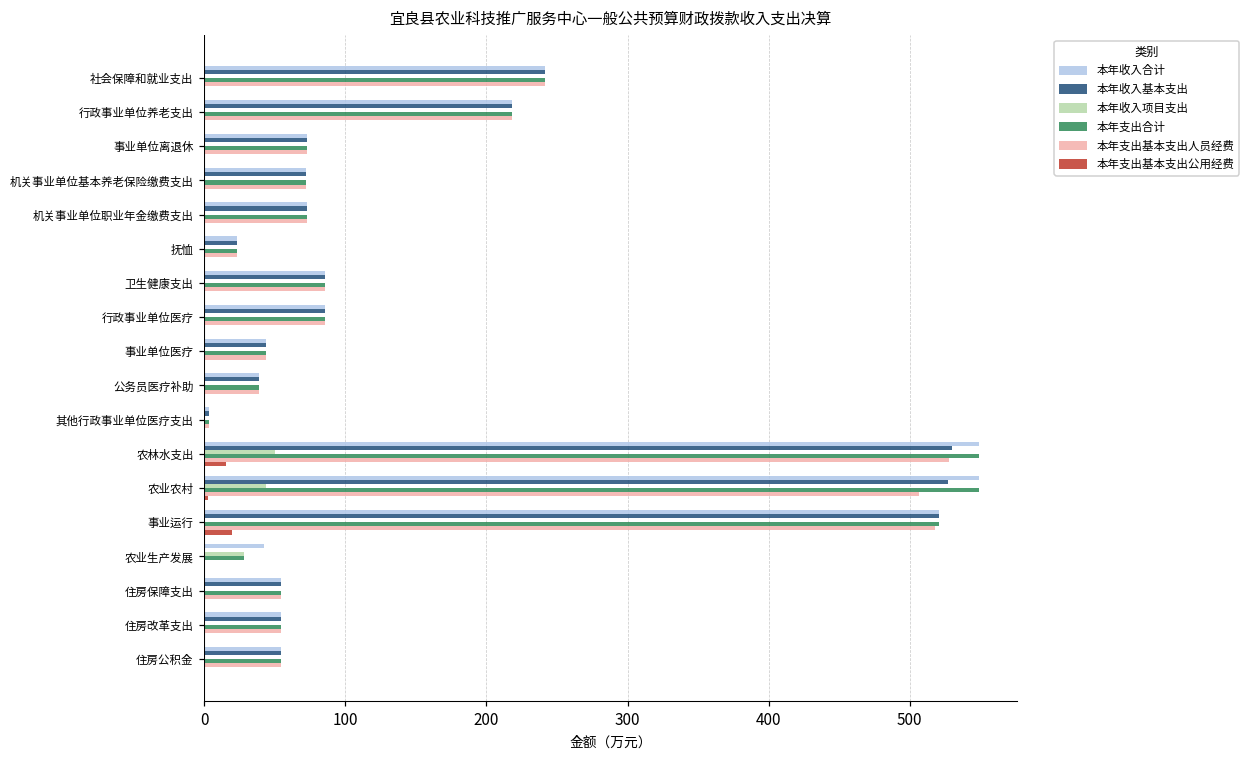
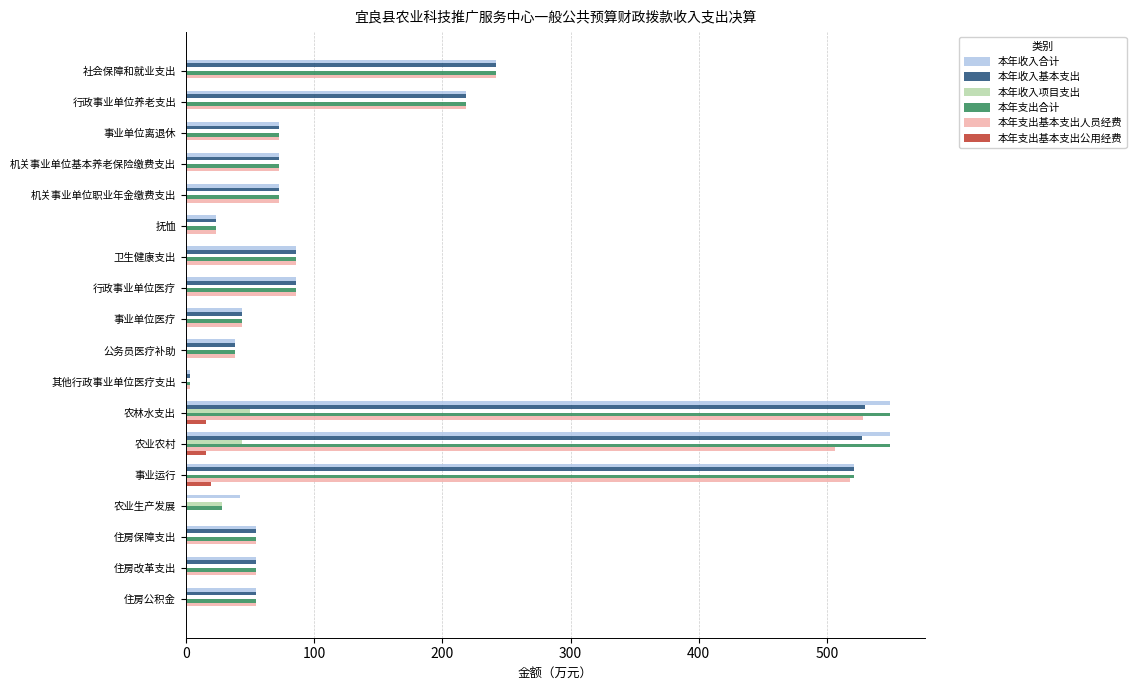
  {
    "本年收入合计": {
      "社会保障和就业支出": 242,
      "行政事业单位养老支出": 218,
      "事业单位离退休": 73,
      "机关事业单位基本养老保险缴费支出": 72,
      "机关事业单位职业年金缴费支出": 73,
      "抚恤": 23,
      "卫生健康支出": 86,
      "行政事业单位医疗": 86,
      "事业单位医疗": 44,
      "公务员医疗补助": 38,
      "其他行政事业单位医疗支出": 4,
      "农林水支出": 549,
      "农业农村": 549,
      "事业运行": 521,
      "农业生产发展": 42,
      "住房保障支出": 54,
      "住房改革支出": 54,
      "住房公积金": 54
    },
    "本年收入基本支出": {
      "社会保障和就业支出": 242,
      "行政事业单位养老支出": 218,
      "事业单位离退休": 73,
      "机关事业单位基本养老保险缴费支出": 72,
      "机关事业单位职业年金缴费支出": 73,
      "抚恤": 23,
      "卫生健康支出": 86,
      "行政事业单位医疗": 86,
      "事业单位医疗": 44,
      "公务员医疗补助": 38,
      "其他行政事业单位医疗支出": 4,
      "农林水支出": 530,
      "农业农村": 527,
      "事业运行": 521,
      "农业生产发展": 0,
      "住房保障支出": 54,
      "住房改革支出": 54,
      "住房公积金": 54
    },
    "本年收入项目支出": {
      "社会保障和就业支出": 0,
      "行政事业单位养老支出": 0,
      "事业单位离退休": 0,
      "机关事业单位基本养老保险缴费支出": 0,
      "机关事业单位职业年金缴费支出": 0,
      "抚恤": 0,
      "卫生健康支出": 0,
      "行政事业单位医疗": 0,
      "事业单位医疗": 0,
      "公务员医疗补助": 0,
      "其他行政事业单位医疗支出": 0,
      "农林水支出": 50,
      "农业农村": 44,
      "事业运行": 0,
      "农业生产发展": 28,
      "住房保障支出": 0,
      "住房改革支出": 0,
      "住房公积金": 0
    },
    "本年支出合计": {
      "社会保障和就业支出": 242,
      "行政事业单位养老支出": 218,
      "事业单位离退休": 73,
      "机关事业单位基本养老保险缴费支出": 72,
      "机关事业单位职业年金缴费支出": 73,
      "抚恤": 23,
      "卫生健康支出": 86,
      "行政事业单位医疗": 86,
      "事业单位医疗": 44,
      "公务员医疗补助": 38,
      "其他行政事业单位医疗支出": 4,
      "农林水支出": 549,
      "农业农村": 549,
      "事业运行": 521,
      "农业生产发展": 28,
      "住房保障支出": 54,
      "住房改革支出": 54,
      "住房公积金": 54
    },
    "本年支出基本支出人员经费": {
      "社会保障和就业支出": 242,
      "行政事业单位养老支出": 218,
      "事业单位离退休": 73,
      "机关事业单位基本养老保险缴费支出": 72,
      "机关事业单位职业年金缴费支出": 73,
      "抚恤": 23,
      "卫生健康支出": 86,
      "行政事业单位医疗": 86,
      "事业单位医疗": 44,
      "公务员医疗补助": 38,
      "其他行政事业单位医疗支出": 4,
      "农林水支出": 528,
      "农业农村": 506,
      "事业运行": 518,
      "农业生产发展": 0,
      "住房保障支出": 54,
      "住房改革支出": 54,
      "住房公积金": 54
    },
    "本年支出基本支出公用经费": {
      "社会保障和就业支出": 0,
      "行政事业单位养老支出": 0,
      "事业单位离退休": 0,
      "机关事业单位基本养老保险缴费支出": 0,
      "机关事业单位职业年金缴费支出": 0,
      "抚恤": 0,
      "卫生健康支出": 0,
      "行政事业单位医疗": 0,
      "事业单位医疗": 0,
      "公务员医疗补助": 0,
      "其他行政事业单位医疗支出": 0,
      "农林水支出": 16,
-     "农业农村": 3,
+     "农业农村": 16,
      "事业运行": 20,
      "农业生产发展": 0,
      "住房保障支出": 0,
      "住房改革支出": 0,
      "住房公积金": 0
    }
  }
